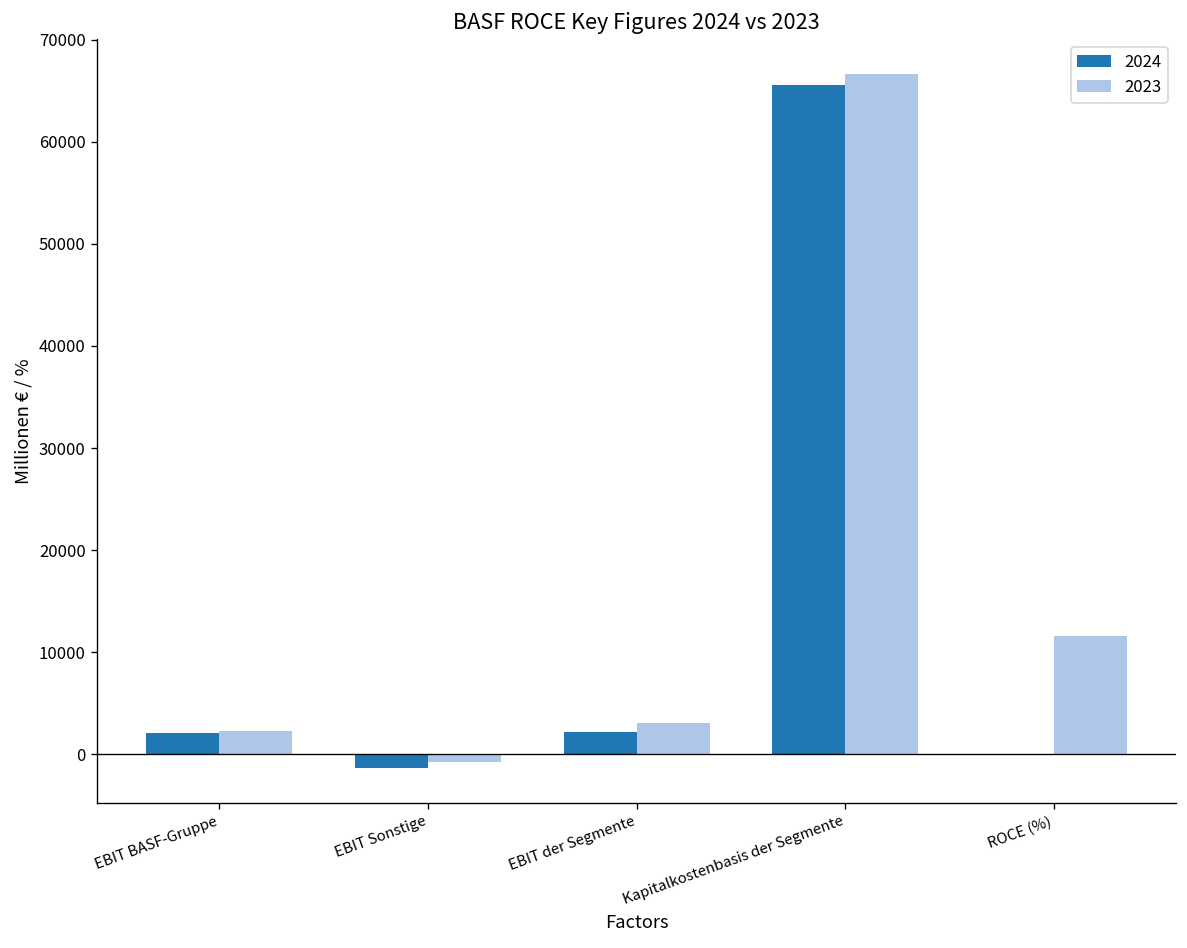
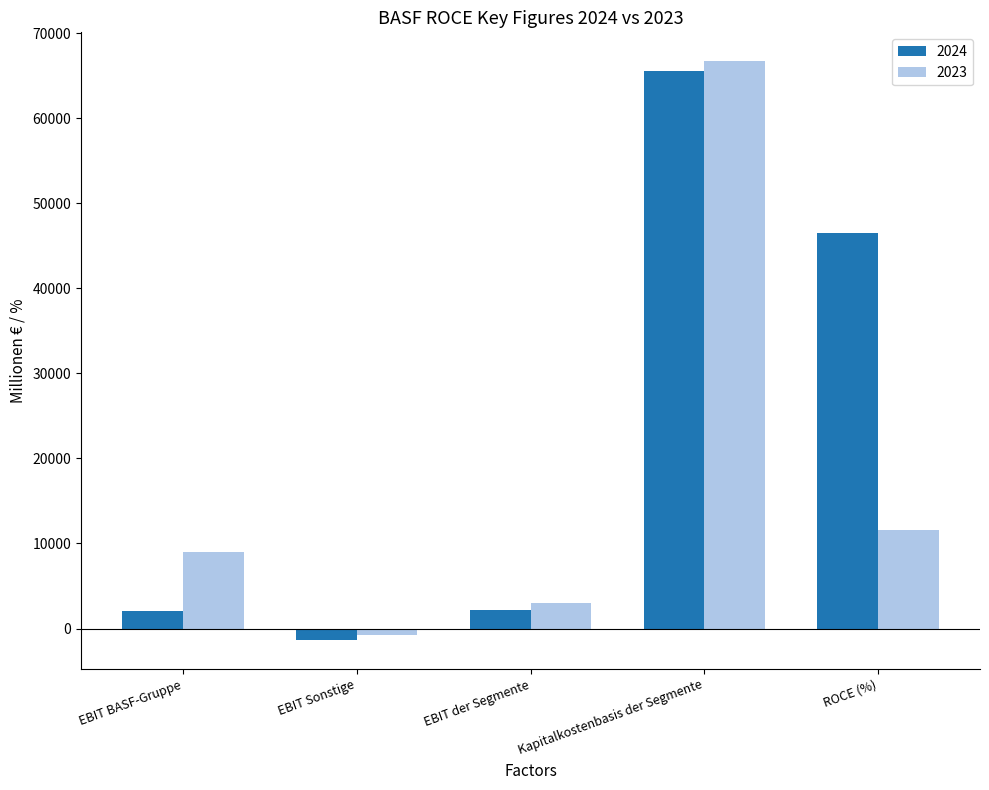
  {
    "2024": {
      "EBIT BASF-Gruppe": 2000,
      "EBIT Sonstige": -1000,
      "EBIT der Segmente": 2000,
      "Kapitalkostenbasis der Segmente": 66000,
-     "ROCE (%)": 0
+     "ROCE (%)": 46000
    },
    "2023": {
-     "EBIT BASF-Gruppe": 2000,
+     "EBIT BASF-Gruppe": 9000,
      "EBIT Sonstige": -1000,
      "EBIT der Segmente": 3000,
      "Kapitalkostenbasis der Segmente": 67000,
      "ROCE (%)": 12000
    }
  }
